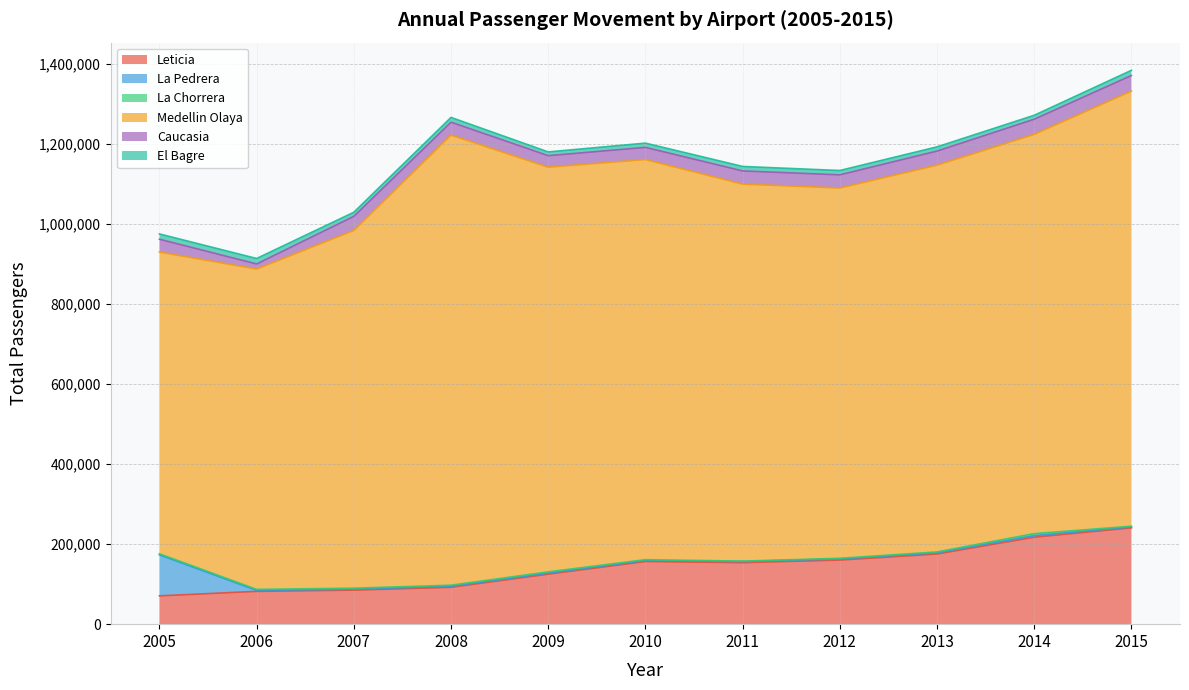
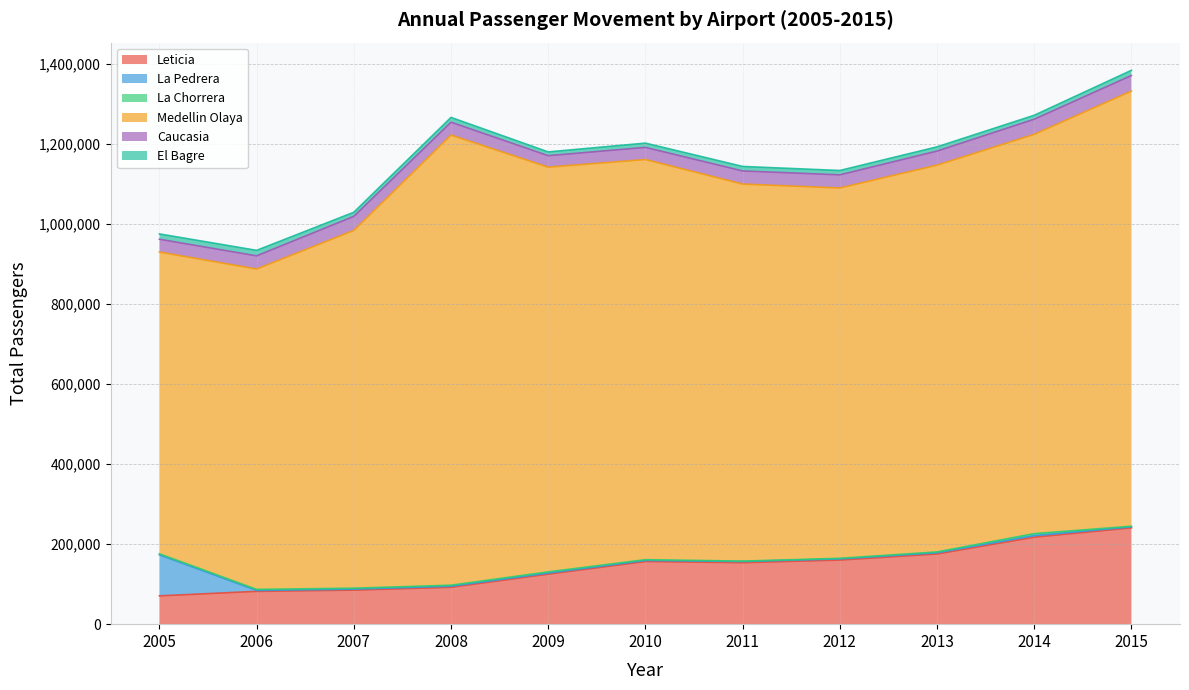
  {
    "Leticia": {
      "2005": "70,000"
    },
    "Medellin Olaya": {
      "2005": "750,000",
      "2006": "800,000",
      "2007": "890,000",
      "2008": "1,130,000",
      "2009": "1,010,000",
      "2010": "1,000,000",
      "2011": "940,000",
      "2012": "930,000",
      "2013": "970,000",
      "2014": "1,000,000",
      "2015": "1,090,000"
    },
    "Caucasia": {
      "2005": "30,000",
-     "2006": "10,000",
+     "2006": "30,000",
      "2007": "40,000",
      "2008": "30,000",
      "2009": "30,000",
      "2010": "30,000",
      "2011": "30,000",
      "2012": "30,000",
      "2013": "40,000",
      "2014": "40,000",
      "2015": "40,000"
    }
  }
